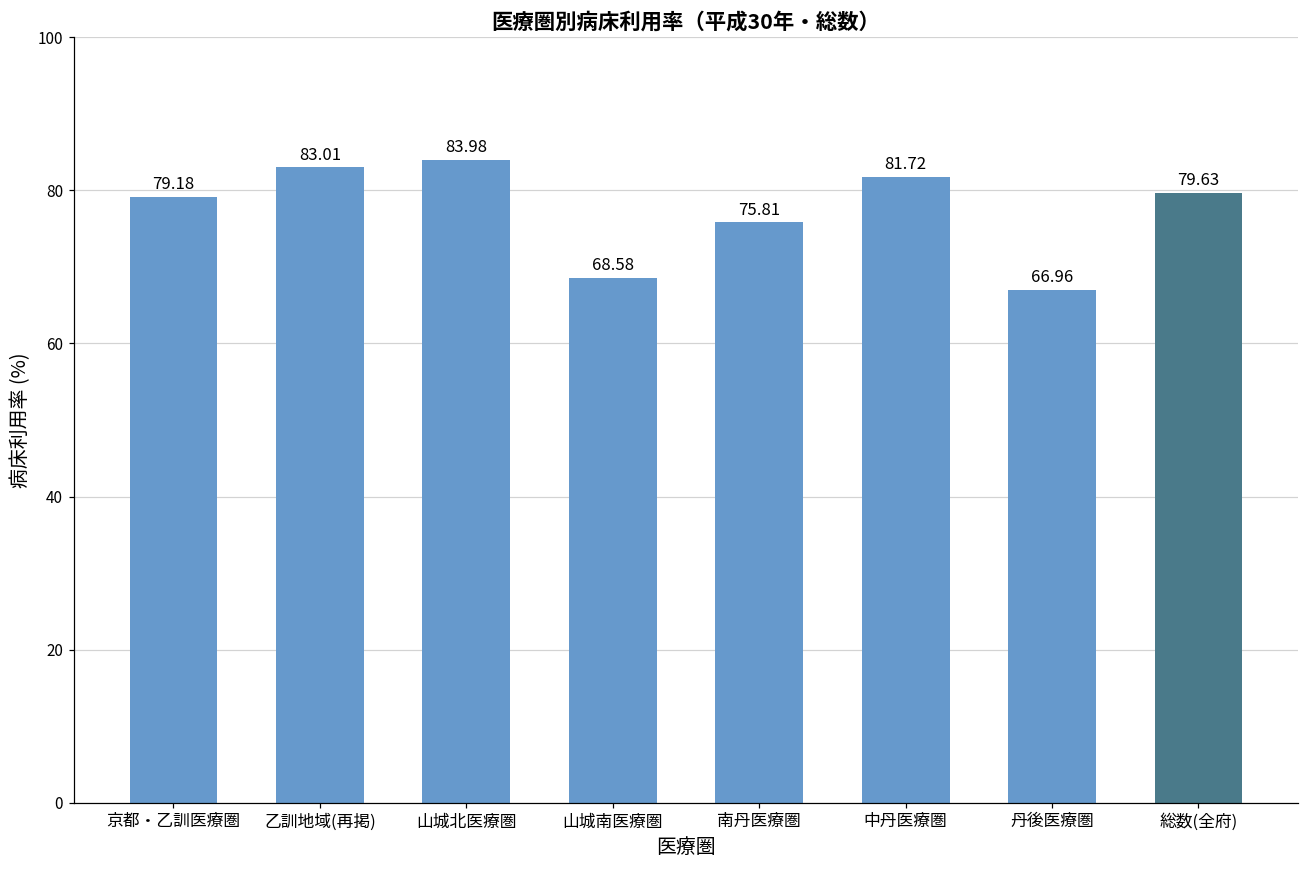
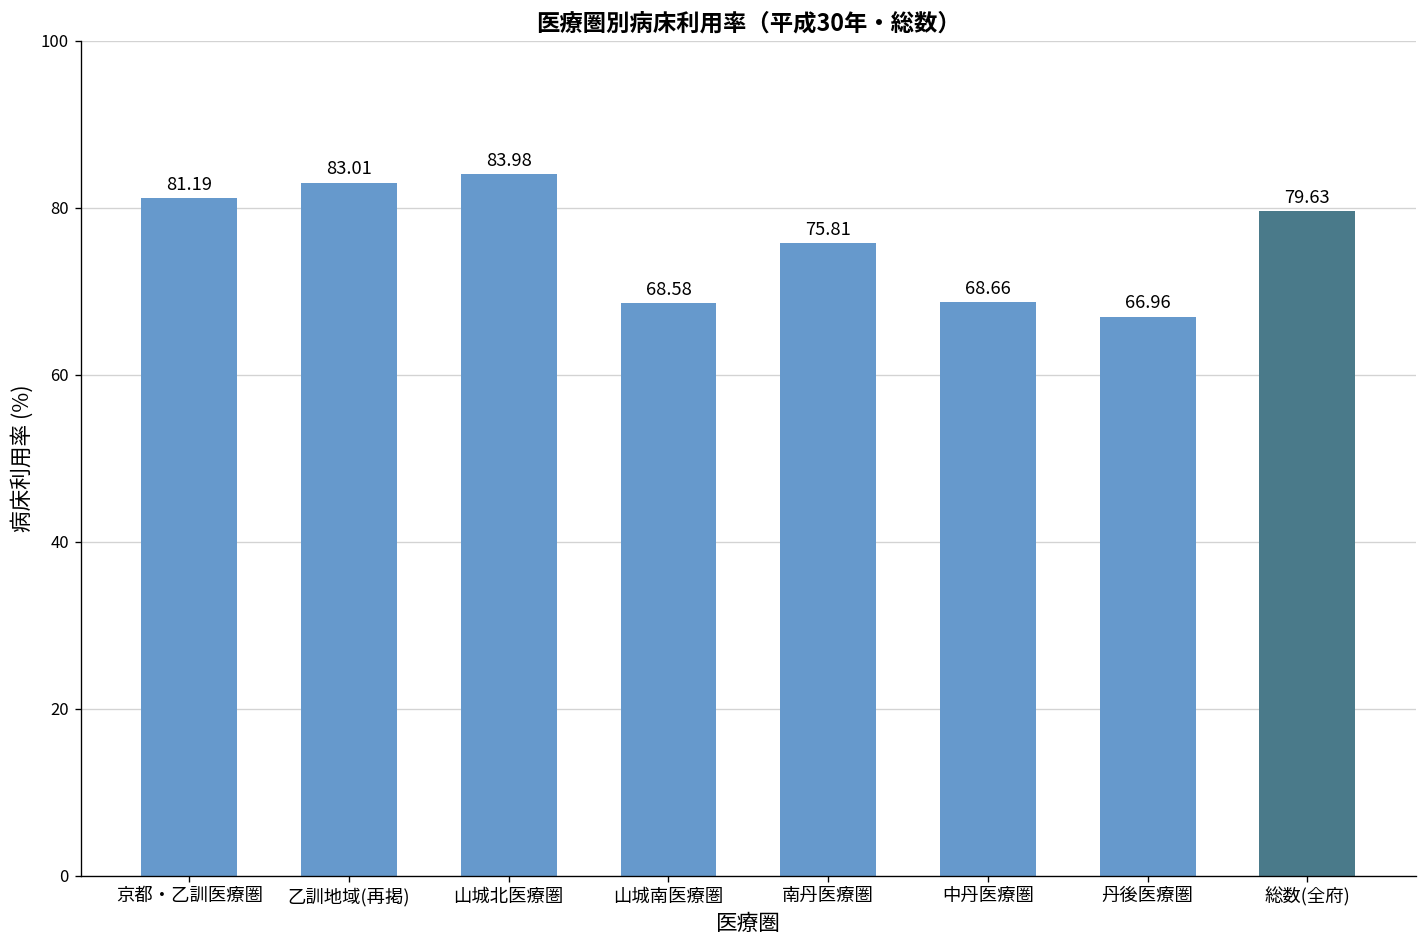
  {
-   "京都・乙訓医療圏": 79.18,
+   "京都・乙訓医療圏": 81.19,
    "乙訓地域(再掲)": 83.01,
    "山城北医療圏": 83.98,
    "山城南医療圏": 68.58,
    "南丹医療圏": 75.81,
-   "中丹医療圏": 81.72,
+   "中丹医療圏": 68.66,
    "丹後医療圏": 66.96,
    "総数(全府)": 79.63
  }
